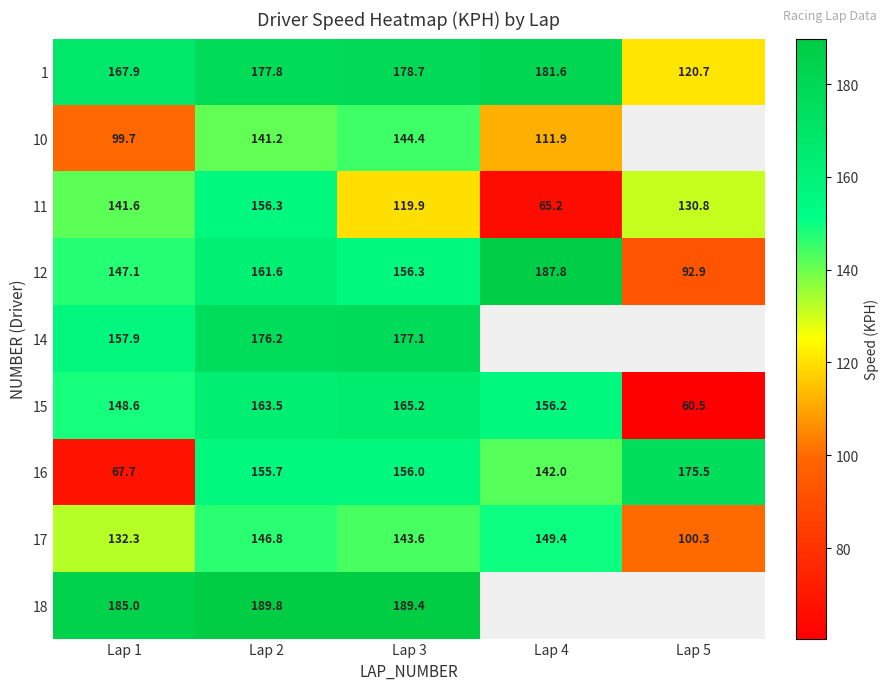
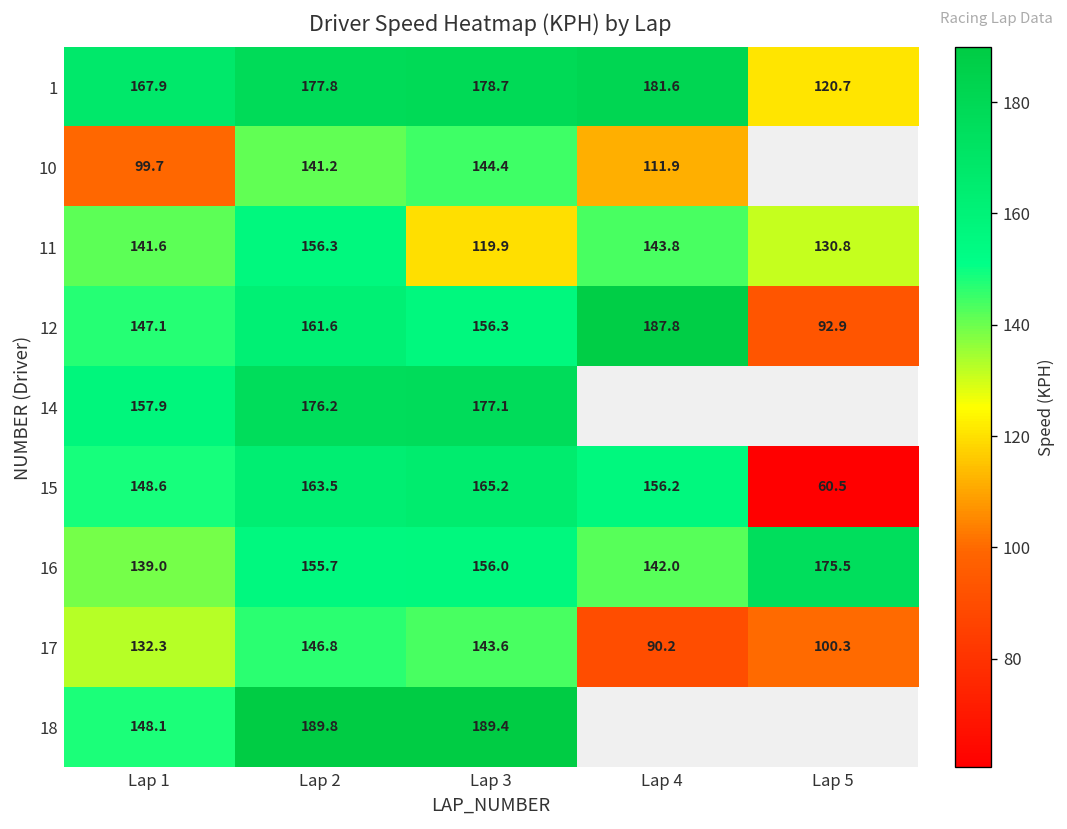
  {
    "1": {
      "Lap 1": 167.9,
      "Lap 2": 177.8,
      "Lap 3": 178.7,
      "Lap 4": 181.6,
      "Lap 5": 120.7
    },
    "10": {
      "Lap 1": 99.7,
      "Lap 2": 141.2,
      "Lap 3": 144.4,
      "Lap 4": 111.9
    },
    "11": {
      "Lap 1": 141.6,
      "Lap 2": 156.3,
      "Lap 3": 119.9,
-     "Lap 4": 65.2,
+     "Lap 4": 143.8,
      "Lap 5": 130.8
    },
    "12": {
      "Lap 1": 147.1,
      "Lap 2": 161.6,
      "Lap 3": 156.3,
      "Lap 4": 187.8,
      "Lap 5": 92.9
    },
    "14": {
      "Lap 1": 157.9,
      "Lap 2": 176.2,
      "Lap 3": 177.1
    },
    "15": {
      "Lap 1": 148.6,
      "Lap 2": 163.5,
      "Lap 3": 165.2,
      "Lap 4": 156.2,
      "Lap 5": 60.5
    },
    "16": {
-     "Lap 1": 67.7,
+     "Lap 1": 139.0,
      "Lap 2": 155.7,
      "Lap 3": 156.0,
      "Lap 4": 142.0,
      "Lap 5": 175.5
    },
    "17": {
      "Lap 1": 132.3,
      "Lap 2": 146.8,
      "Lap 3": 143.6,
-     "Lap 4": 149.4,
+     "Lap 4": 90.2,
      "Lap 5": 100.3
    },
    "18": {
-     "Lap 1": 185.0,
+     "Lap 1": 148.1,
      "Lap 2": 189.8,
      "Lap 3": 189.4
    }
  }
